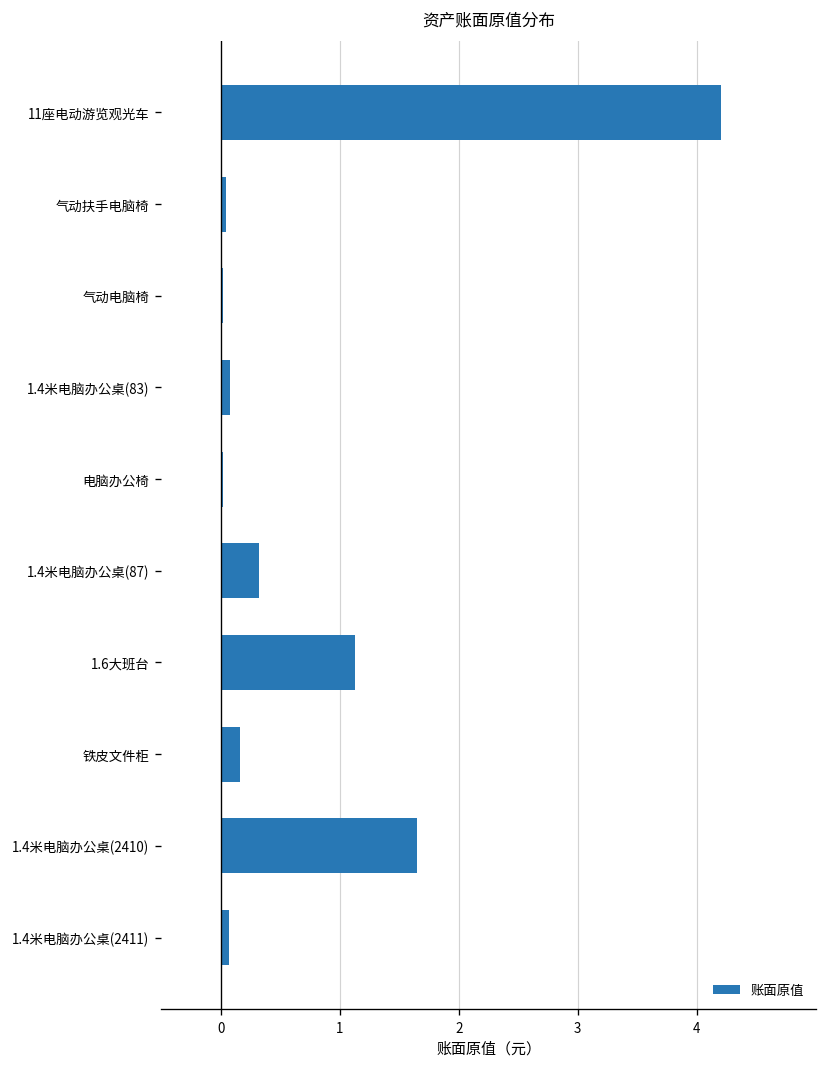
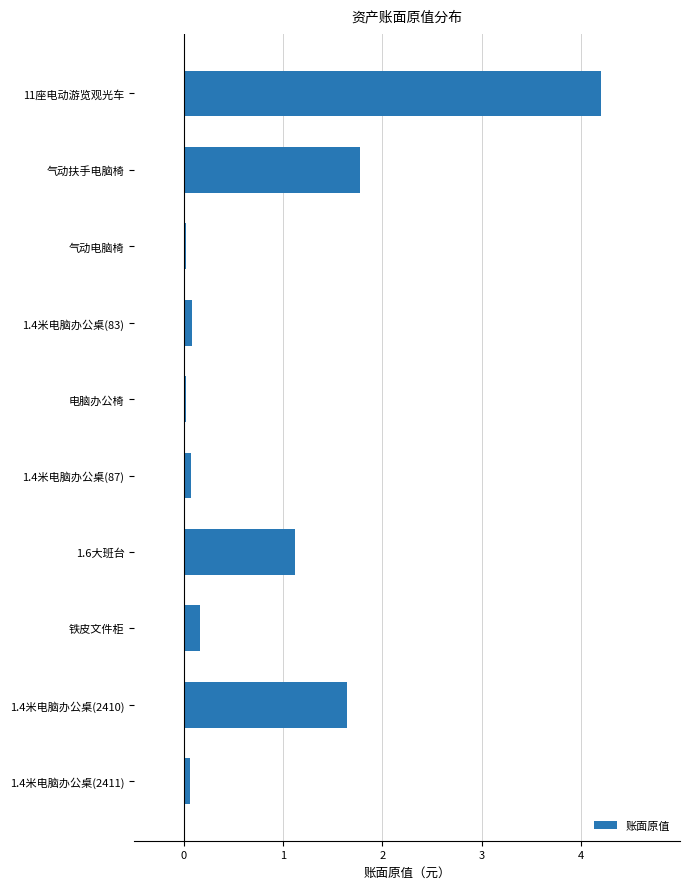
  {
    "11座电动游览观光车": 4.2,
-   "气动扶手电脑椅": 0.0,
+   "气动扶手电脑椅": 1.8,
    "1.4米电脑办公桌(83)": 0.1,
-   "1.4米电脑办公桌(87)": 0.3,
+   "1.4米电脑办公桌(87)": 0.1,
    "1.6大班台": 1.1,
    "铁皮文件柜": 0.2,
    "1.4米电脑办公桌(2410)": 1.6,
    "1.4米电脑办公桌(2411)": 0.1
  }
